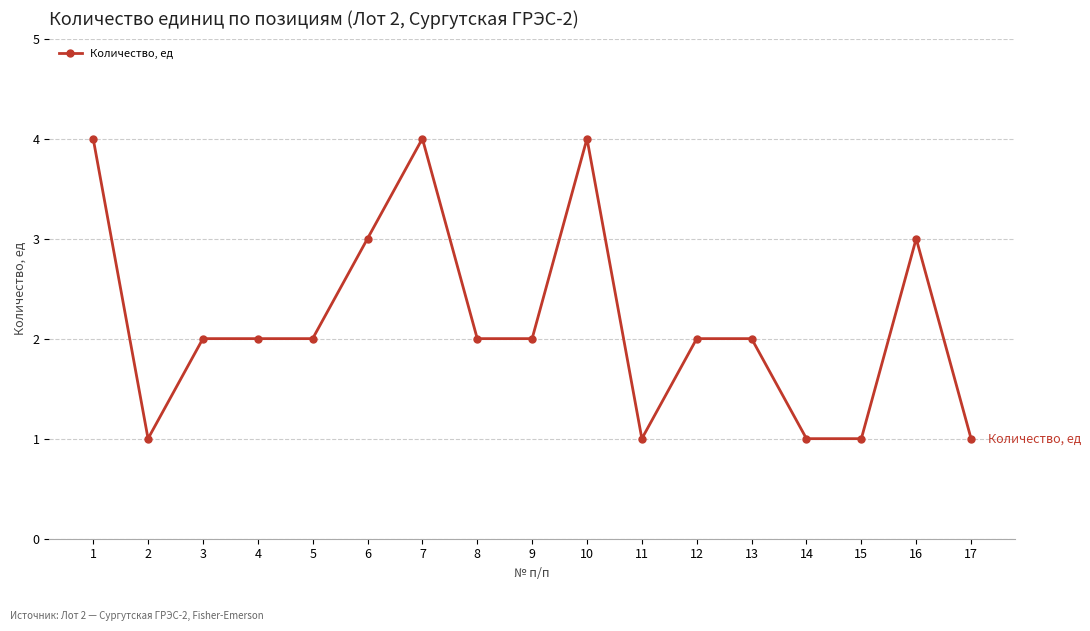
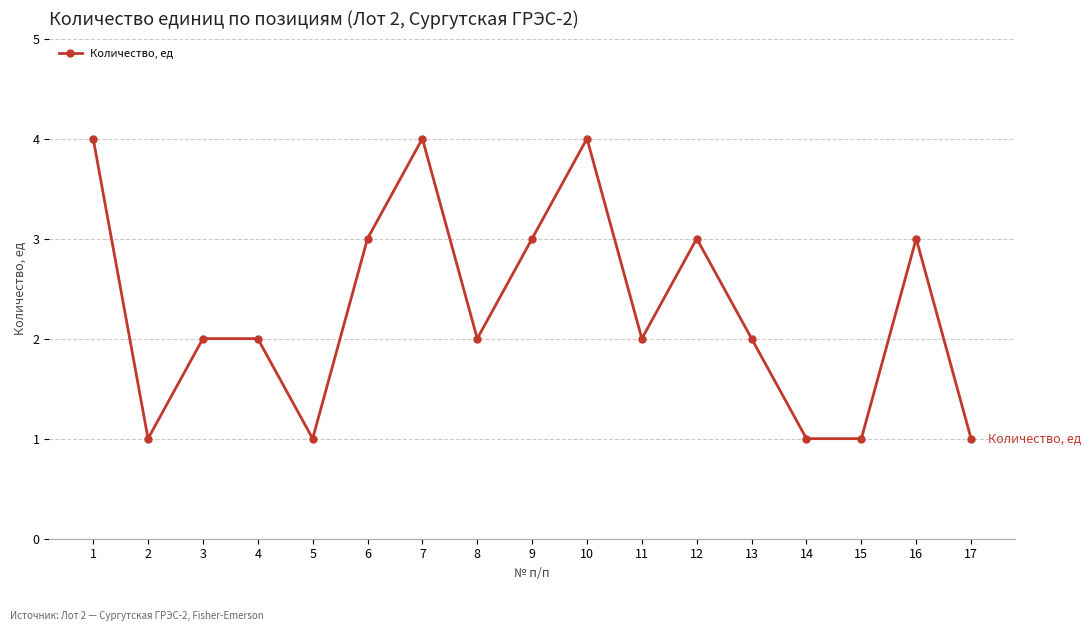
  {
    "1": 4,
    "2": 1,
    "3": 2,
    "4": 2,
-   "5": 2,
+   "5": 1,
    "6": 3,
    "7": 4,
    "8": 2,
-   "9": 2,
+   "9": 3,
    "10": 4,
-   "11": 1,
-   "12": 2,
+   "11": 2,
+   "12": 3,
    "13": 2,
    "14": 1,
    "15": 1,
    "16": 3,
    "17": 1
  }
